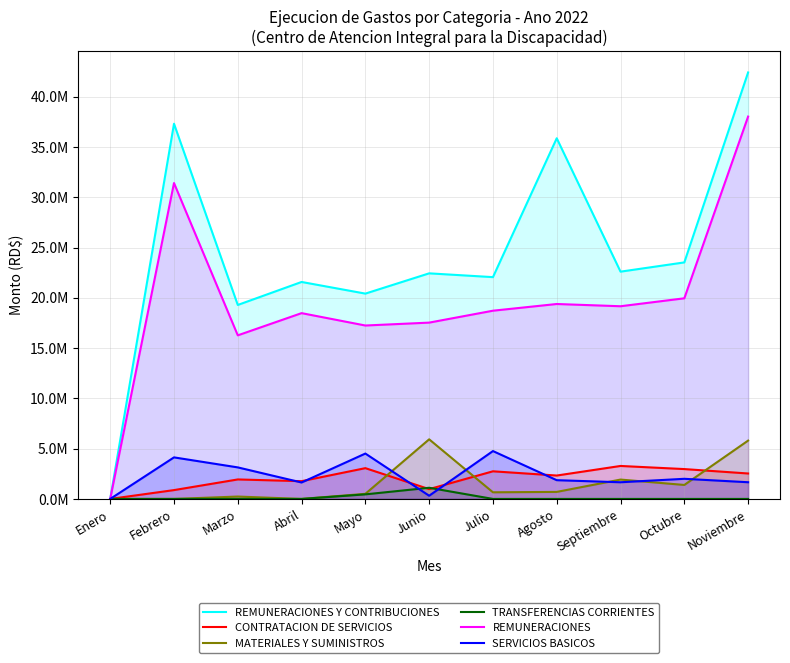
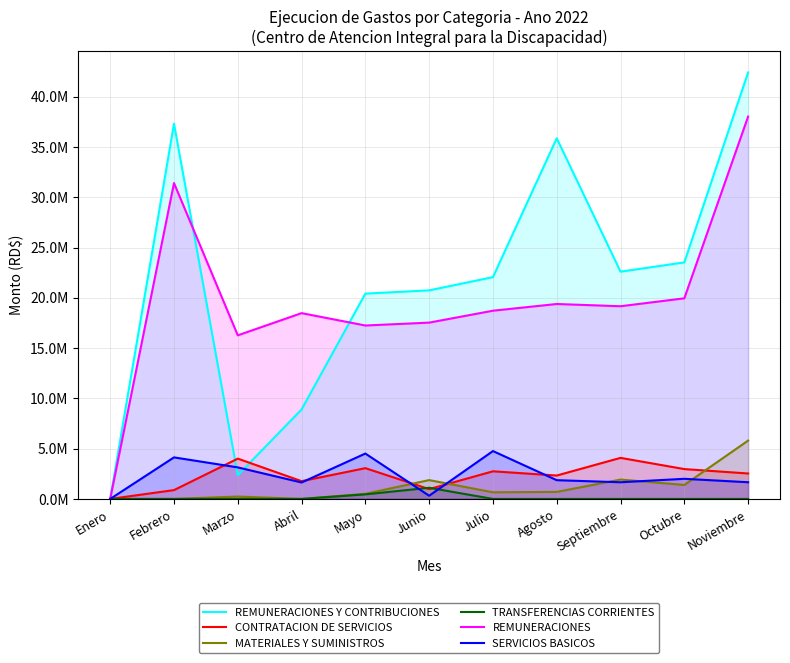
  {
    "REMUNERACIONES Y CONTRIBUCIONES": {
      "Febrero": 37300000,
-     "Marzo": 19300000,
-     "Abril": 21600000,
+     "Marzo": 2400000,
+     "Abril": 8900000,
      "Mayo": 20400000,
-     "Junio": 22400000,
+     "Junio": 20700000,
      "Julio": 22100000,
      "Agosto": 35900000,
      "Septiembre": 22600000,
      "Octubre": 23500000,
      "Noviembre": 42400000
    },
    "CONTRATACION DE SERVICIOS": {
      "Febrero": 900000,
-     "Marzo": 1900000,
+     "Marzo": 4000000,
      "Mayo": 3100000,
      "Julio": 2700000,
      "Agosto": 2300000,
-     "Septiembre": 3300000,
+     "Septiembre": 4100000,
      "Octubre": 3000000,
      "Noviembre": 2500000
    },
    "MATERIALES Y SUMINISTROS": {
-     "Junio": 5900000,
+     "Junio": 1900000,
      "Julio": 700000,
      "Agosto": 700000,
      "Septiembre": 1900000,
      "Octubre": 1400000,
      "Noviembre": 5800000
    },
    "TRANSFERENCIAS CORRIENTES": {
      "Julio": 0,
      "Agosto": 0,
      "Septiembre": 0,
      "Octubre": 0,
      "Noviembre": 0
    },
    "REMUNERACIONES": {
      "Febrero": 31400000,
      "Marzo": 16300000,
      "Abril": 18500000,
      "Mayo": 17200000,
      "Junio": 17500000,
      "Julio": 18700000,
      "Agosto": 19400000,
      "Septiembre": 19200000,
      "Octubre": 20000000,
      "Noviembre": 38000000
    },
    "SERVICIOS BASICOS": {
      "Febrero": 4100000,
      "Marzo": 3100000,
      "Mayo": 4500000,
      "Junio": 300000,
      "Julio": 4800000,
      "Agosto": 1900000,
      "Septiembre": 1700000,
      "Octubre": 2000000,
      "Noviembre": 1700000
    }
  }
